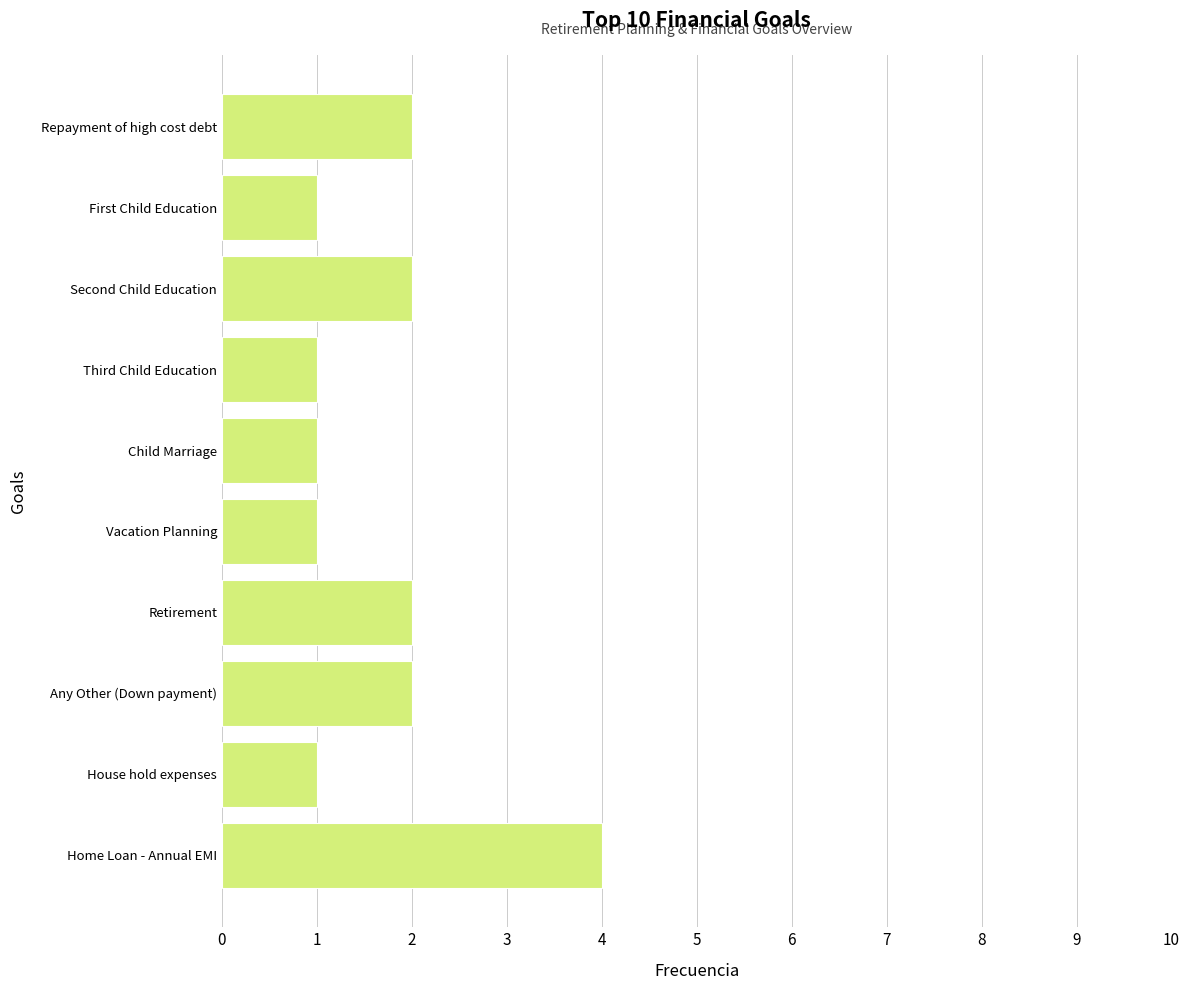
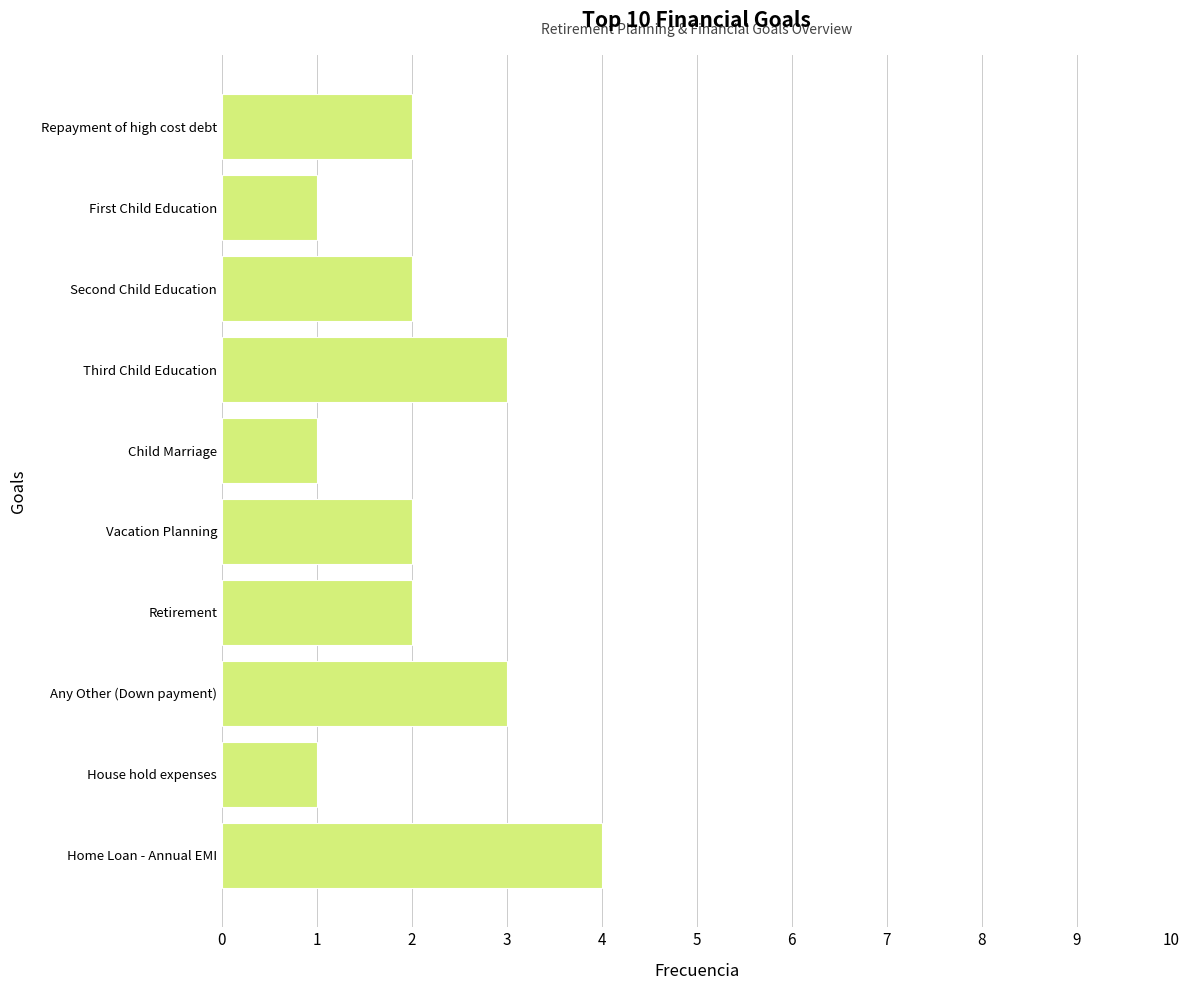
  {
    "Repayment of high cost debt": 2,
    "First Child Education": 1,
    "Second Child Education": 2,
-   "Third Child Education": 1,
+   "Third Child Education": 3,
    "Child Marriage": 1,
-   "Vacation Planning": 1,
+   "Vacation Planning": 2,
    "Retirement": 2,
-   "Any Other (Down payment)": 2,
+   "Any Other (Down payment)": 3,
    "House hold expenses": 1,
    "Home Loan - Annual EMI": 4
  }
